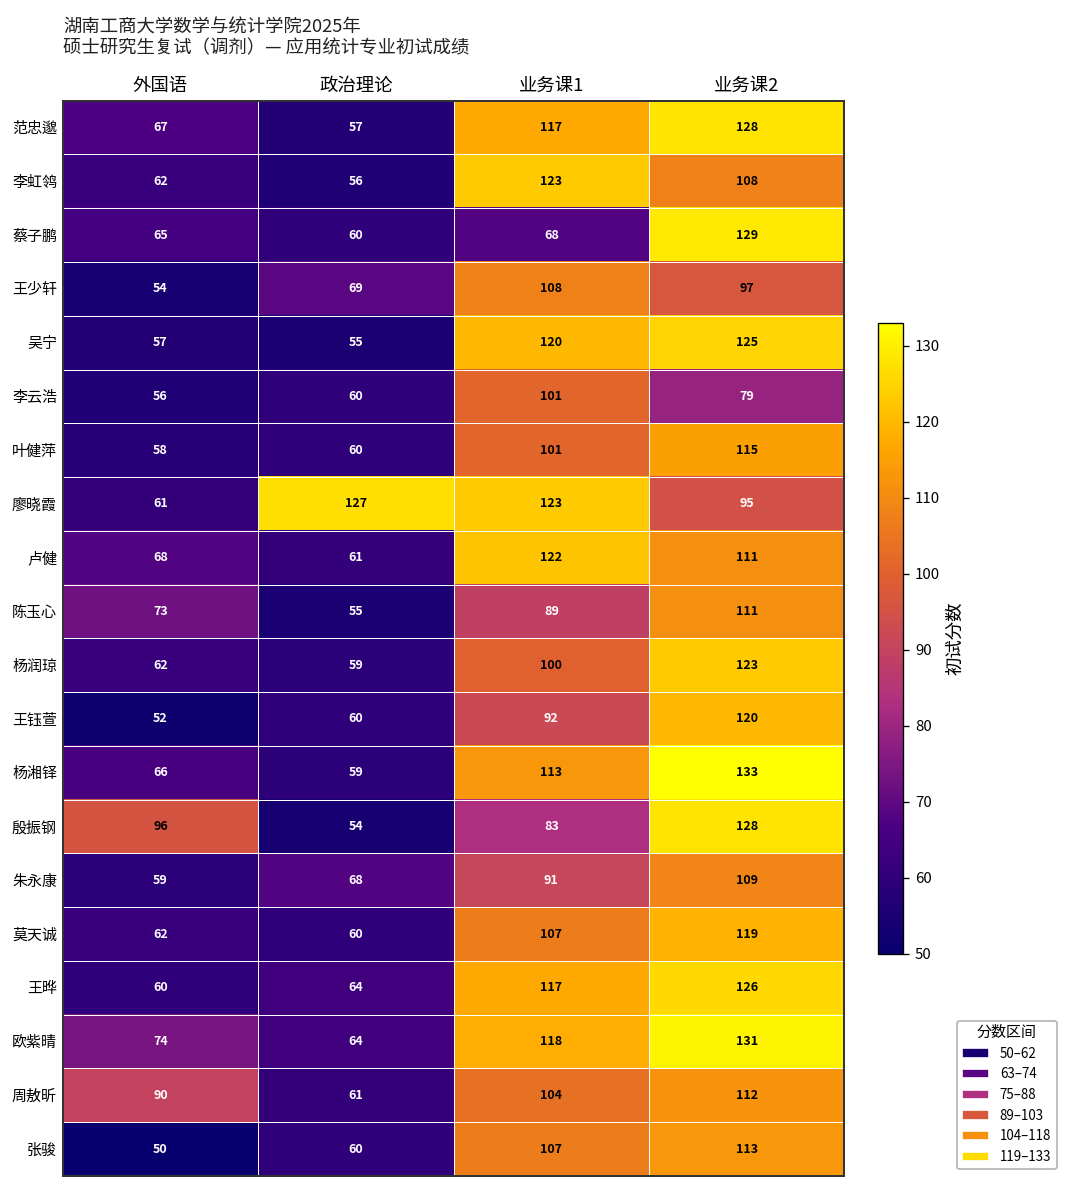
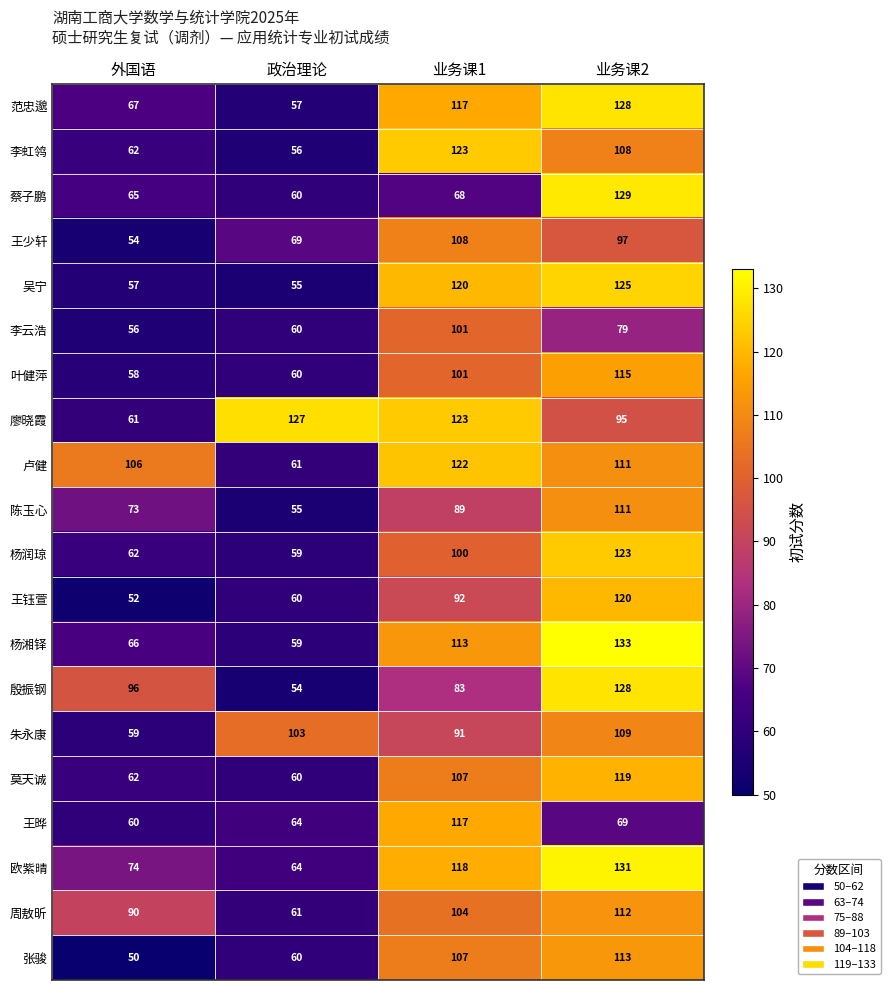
  {
    "范忠邈": {
      "外国语": 67,
      "政治理论": 57,
      "业务课1": 117,
      "业务课2": 128
    },
    "李虹鸰": {
      "外国语": 62,
      "政治理论": 56,
      "业务课1": 123,
      "业务课2": 108
    },
    "蔡子鹏": {
      "外国语": 65,
      "政治理论": 60,
      "业务课1": 68,
      "业务课2": 129
    },
    "王少轩": {
      "外国语": 54,
      "政治理论": 69,
      "业务课1": 108,
      "业务课2": 97
    },
    "吴宁": {
      "外国语": 57,
      "政治理论": 55,
      "业务课1": 120,
      "业务课2": 125
    },
    "李云浩": {
      "外国语": 56,
      "政治理论": 60,
      "业务课1": 101,
      "业务课2": 79
    },
    "叶健萍": {
      "外国语": 58,
      "政治理论": 60,
      "业务课1": 101,
      "业务课2": 115
    },
    "廖晓霞": {
      "外国语": 61,
      "政治理论": 127,
      "业务课1": 123,
      "业务课2": 95
    },
    "卢健": {
-     "外国语": 68,
+     "外国语": 106,
      "政治理论": 61,
      "业务课1": 122,
      "业务课2": 111
    },
    "陈玉心": {
      "外国语": 73,
      "政治理论": 55,
      "业务课1": 89,
      "业务课2": 111
    },
    "杨润琼": {
      "外国语": 62,
      "政治理论": 59,
      "业务课1": 100,
      "业务课2": 123
    },
    "王钰萱": {
      "外国语": 52,
      "政治理论": 60,
      "业务课1": 92,
      "业务课2": 120
    },
    "杨湘铎": {
      "外国语": 66,
      "政治理论": 59,
      "业务课1": 113,
      "业务课2": 133
    },
    "殷振钢": {
      "外国语": 96,
      "政治理论": 54,
      "业务课1": 83,
      "业务课2": 128
    },
    "朱永康": {
      "外国语": 59,
-     "政治理论": 68,
+     "政治理论": 103,
      "业务课1": 91,
      "业务课2": 109
    },
    "莫天诚": {
      "外国语": 62,
      "政治理论": 60,
      "业务课1": 107,
      "业务课2": 119
    },
    "王晔": {
      "外国语": 60,
      "政治理论": 64,
      "业务课1": 117,
-     "业务课2": 126
+     "业务课2": 69
    },
    "欧紫晴": {
      "外国语": 74,
      "政治理论": 64,
      "业务课1": 118,
      "业务课2": 131
    },
    "周敖昕": {
      "外国语": 90,
      "政治理论": 61,
      "业务课1": 104,
      "业务课2": 112
    },
    "张骏": {
      "外国语": 50,
      "政治理论": 60,
      "业务课1": 107,
      "业务课2": 113
    }
  }
